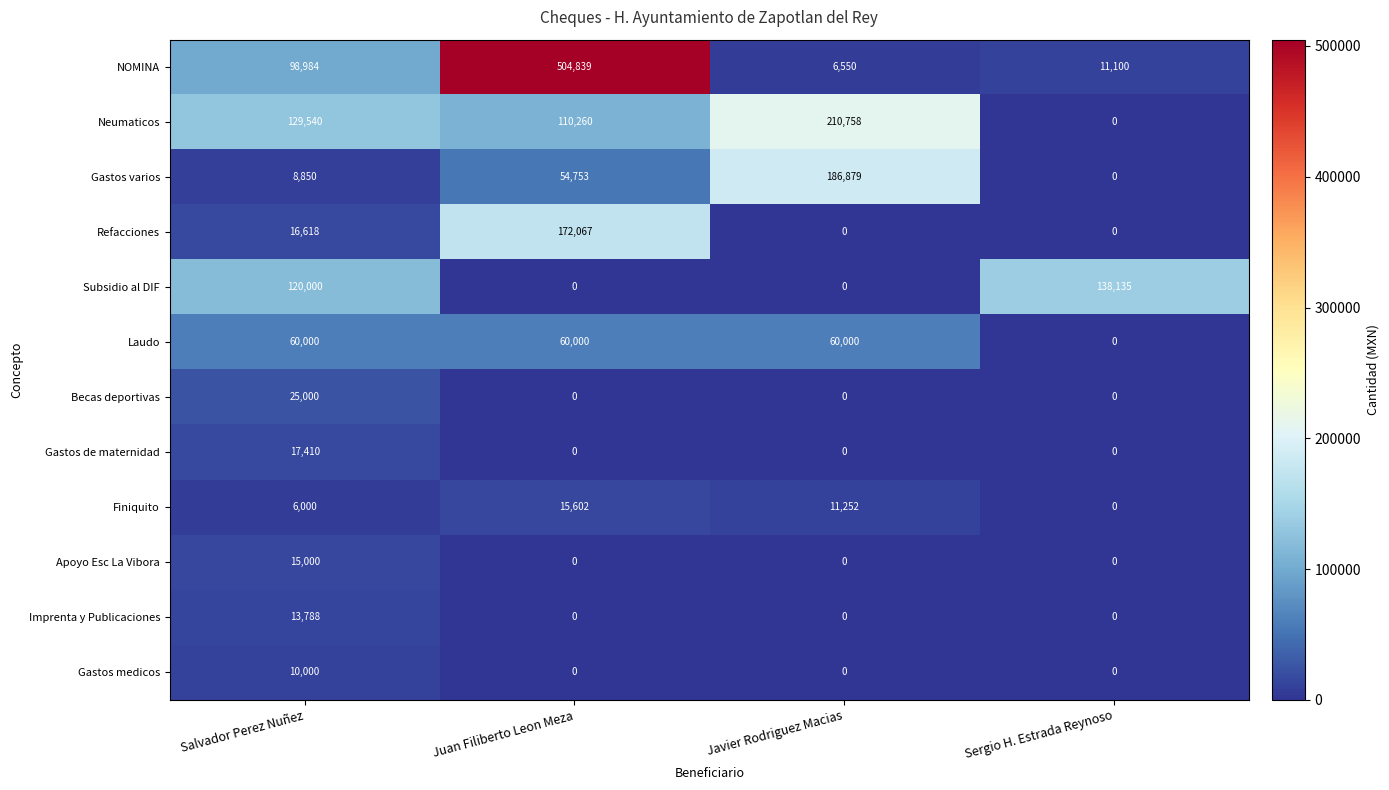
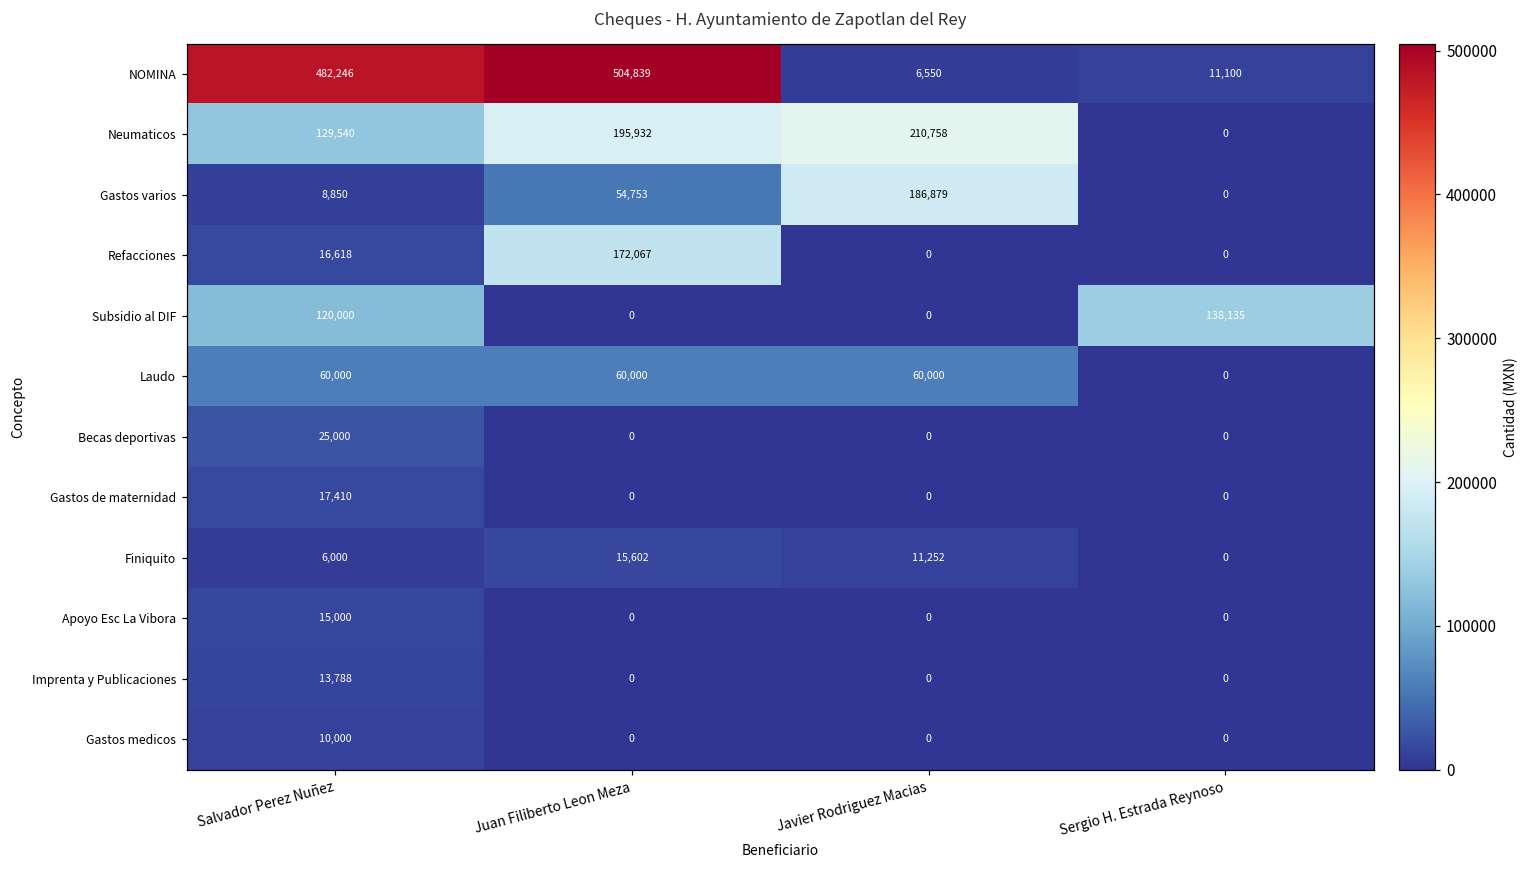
  {
    "NOMINA": {
-     "Salvador Perez Nuñez": "98,984",
+     "Salvador Perez Nuñez": "482,246",
      "Juan Filiberto Leon Meza": "504,839",
      "Javier Rodriguez Macias": "6,550",
      "Sergio H. Estrada Reynoso": "11,100"
    },
    "Neumaticos": {
      "Salvador Perez Nuñez": "129,540",
-     "Juan Filiberto Leon Meza": "110,260",
+     "Juan Filiberto Leon Meza": "195,932",
      "Javier Rodriguez Macias": "210,758",
      "Sergio H. Estrada Reynoso": "0"
    },
    "Gastos varios": {
      "Salvador Perez Nuñez": "8,850",
      "Juan Filiberto Leon Meza": "54,753",
      "Javier Rodriguez Macias": "186,879",
      "Sergio H. Estrada Reynoso": "0"
    },
    "Refacciones": {
      "Salvador Perez Nuñez": "16,618",
      "Juan Filiberto Leon Meza": "172,067",
      "Javier Rodriguez Macias": "0",
      "Sergio H. Estrada Reynoso": "0"
    },
    "Subsidio al DIF": {
      "Salvador Perez Nuñez": "120,000",
      "Juan Filiberto Leon Meza": "0",
      "Javier Rodriguez Macias": "0",
      "Sergio H. Estrada Reynoso": "138,135"
    },
    "Laudo": {
      "Salvador Perez Nuñez": "60,000",
      "Juan Filiberto Leon Meza": "60,000",
      "Javier Rodriguez Macias": "60,000",
      "Sergio H. Estrada Reynoso": "0"
    },
    "Becas deportivas": {
      "Salvador Perez Nuñez": "25,000",
      "Juan Filiberto Leon Meza": "0",
      "Javier Rodriguez Macias": "0",
      "Sergio H. Estrada Reynoso": "0"
    },
    "Gastos de maternidad": {
      "Salvador Perez Nuñez": "17,410",
      "Juan Filiberto Leon Meza": "0",
      "Javier Rodriguez Macias": "0",
      "Sergio H. Estrada Reynoso": "0"
    },
    "Finiquito": {
      "Salvador Perez Nuñez": "6,000",
      "Juan Filiberto Leon Meza": "15,602",
      "Javier Rodriguez Macias": "11,252",
      "Sergio H. Estrada Reynoso": "0"
    },
    "Apoyo Esc La Vibora": {
      "Salvador Perez Nuñez": "15,000",
      "Juan Filiberto Leon Meza": "0",
      "Javier Rodriguez Macias": "0",
      "Sergio H. Estrada Reynoso": "0"
    },
    "Imprenta y Publicaciones": {
      "Salvador Perez Nuñez": "13,788",
      "Juan Filiberto Leon Meza": "0",
      "Javier Rodriguez Macias": "0",
      "Sergio H. Estrada Reynoso": "0"
    },
    "Gastos medicos": {
      "Salvador Perez Nuñez": "10,000",
      "Juan Filiberto Leon Meza": "0",
      "Javier Rodriguez Macias": "0",
      "Sergio H. Estrada Reynoso": "0"
    }
  }
